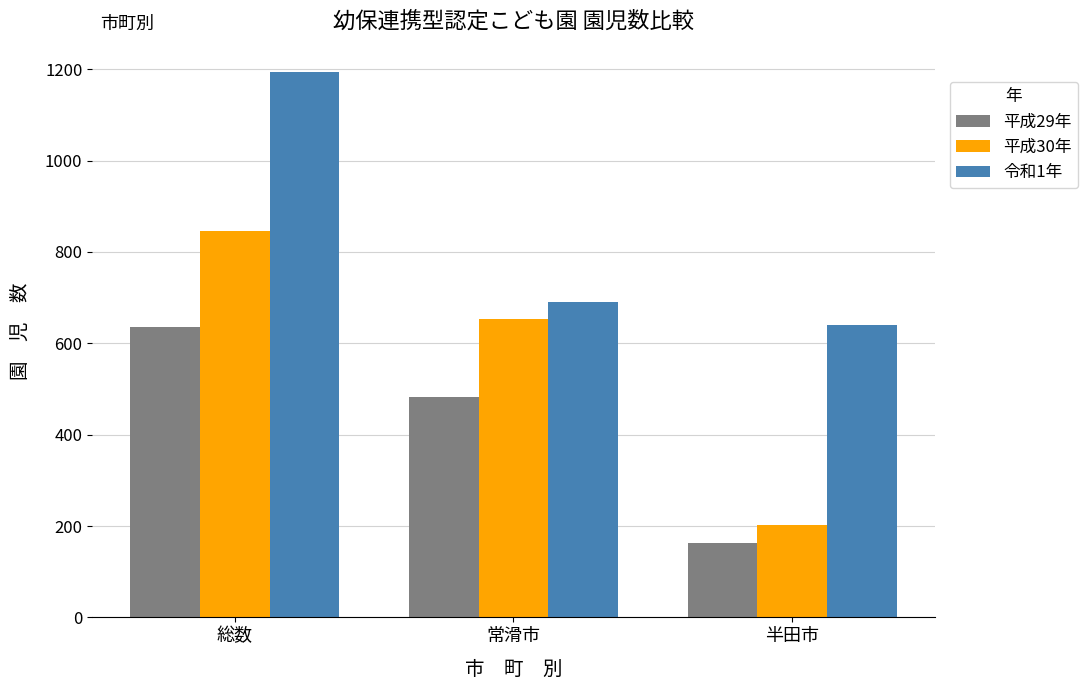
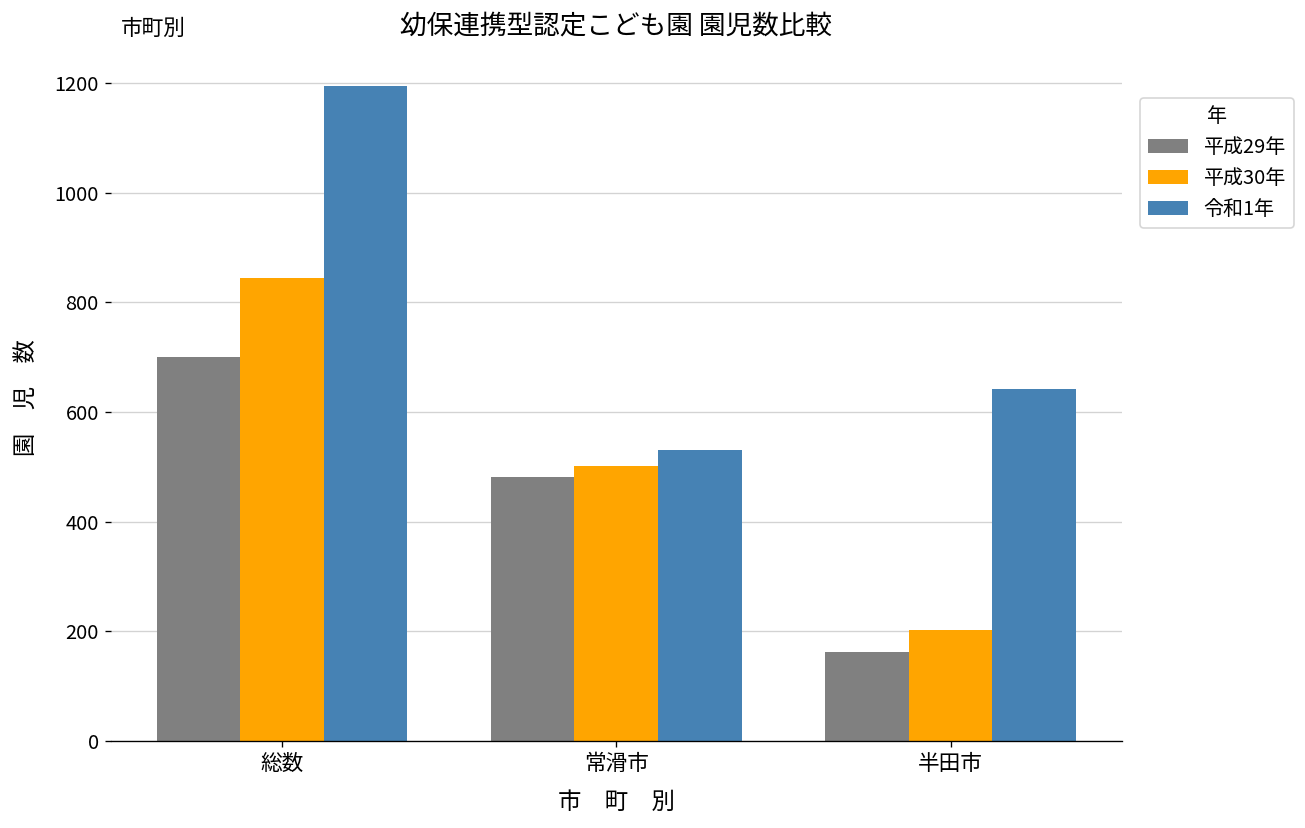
  {
    "平成29年": {
-     "総数": 640,
+     "総数": 700,
      "常滑市": 480,
      "半田市": 160
    },
    "平成30年": {
      "総数": 850,
-     "常滑市": 650,
+     "常滑市": 500,
      "半田市": 200
    },
    "令和1年": {
      "総数": 1190,
-     "常滑市": 690,
+     "常滑市": 530,
      "半田市": 640
    }
  }
